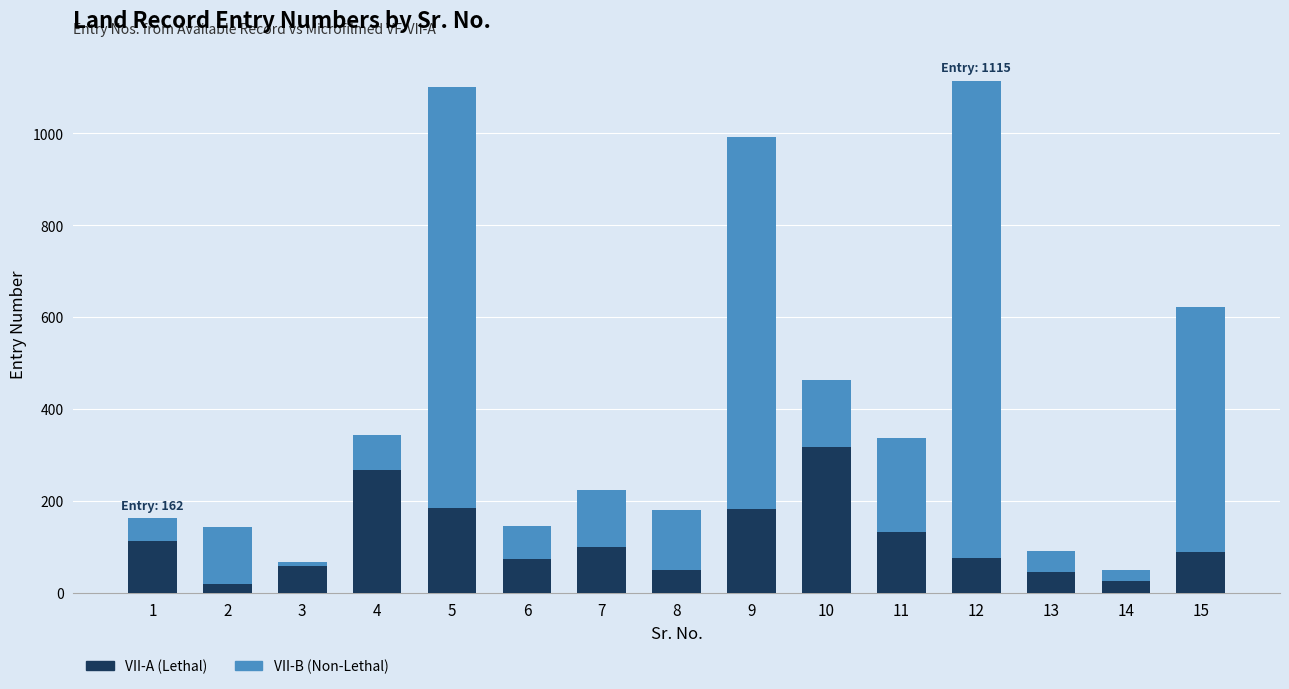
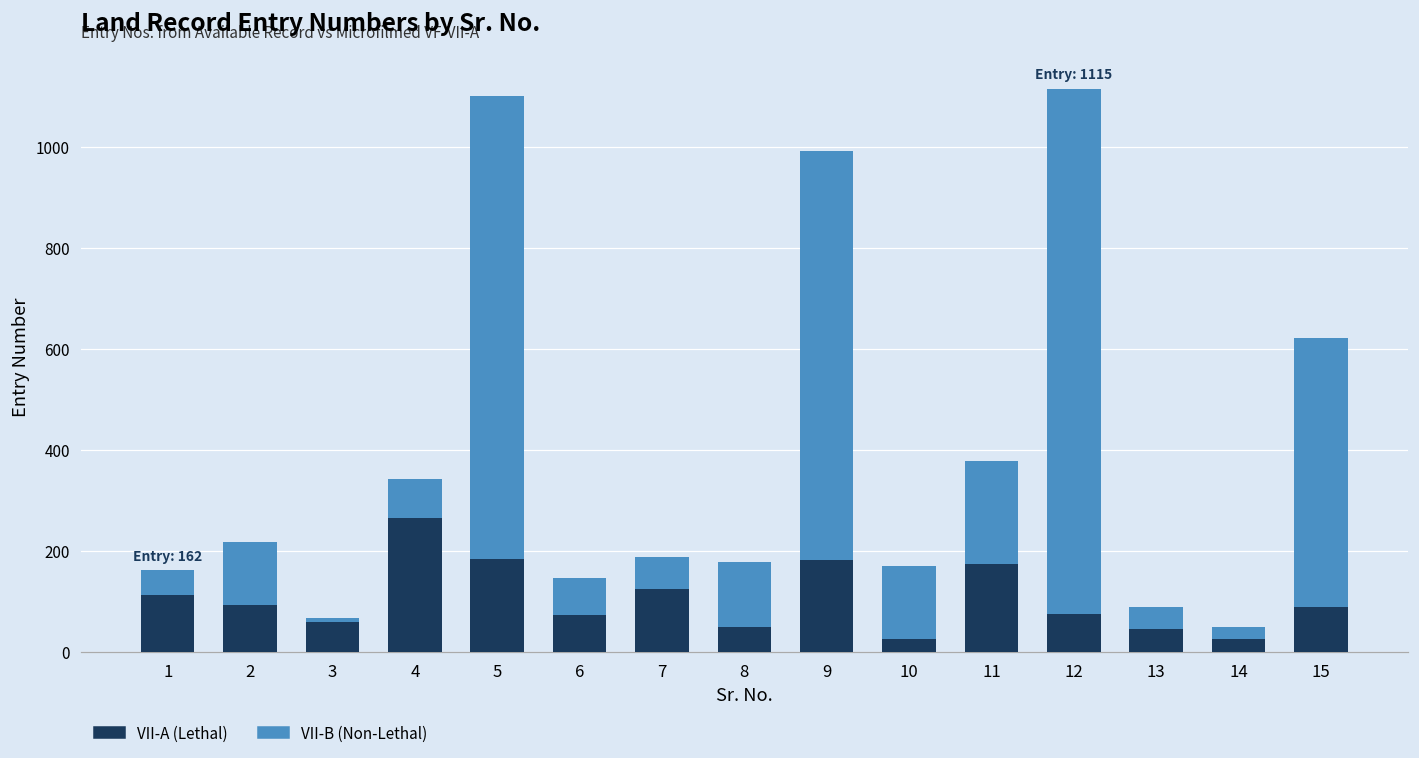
  {
    "VII-A (Lethal)": {
      "1": 110,
-     "2": 20,
+     "2": 90,
      "3": 60,
      "4": 270,
      "5": 180,
      "6": 70,
-     "7": 100,
+     "7": 130,
      "8": 50,
      "9": 180,
-     "10": 320,
-     "11": 130,
+     "10": 30,
+     "11": 170,
      "12": 80,
      "13": 50,
      "14": 30,
      "15": 90
    },
    "VII-B (Non-Lethal)": {
      "2": 120,
      "3": 10,
      "4": 80,
      "5": 920,
      "6": 70,
-     "7": 130,
+     "7": 60,
      "8": 130,
      "9": 810,
      "10": 150,
      "11": 200,
      "13": 50,
      "14": 30,
      "15": 530
    }
  }
